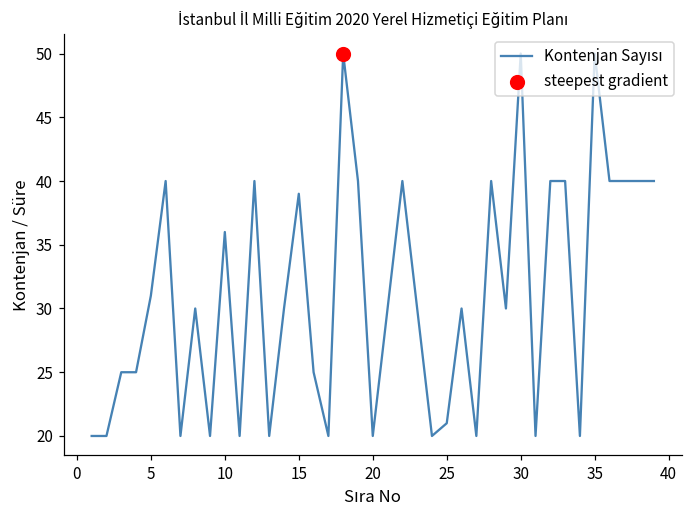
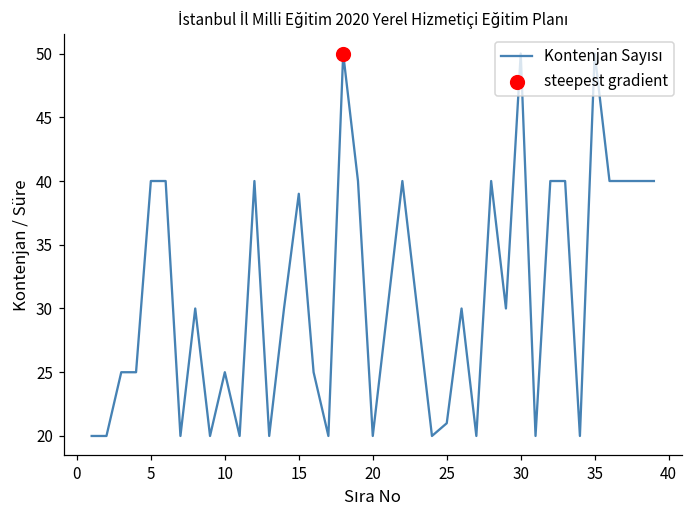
  {
    "Kontenjan Sayısı": {
-     "5": 31,
-     "10": 36,
+     "5": 40,
+     "10": 25,
      "15": 39,
      "20": 20,
      "25": 21
    }
  }
